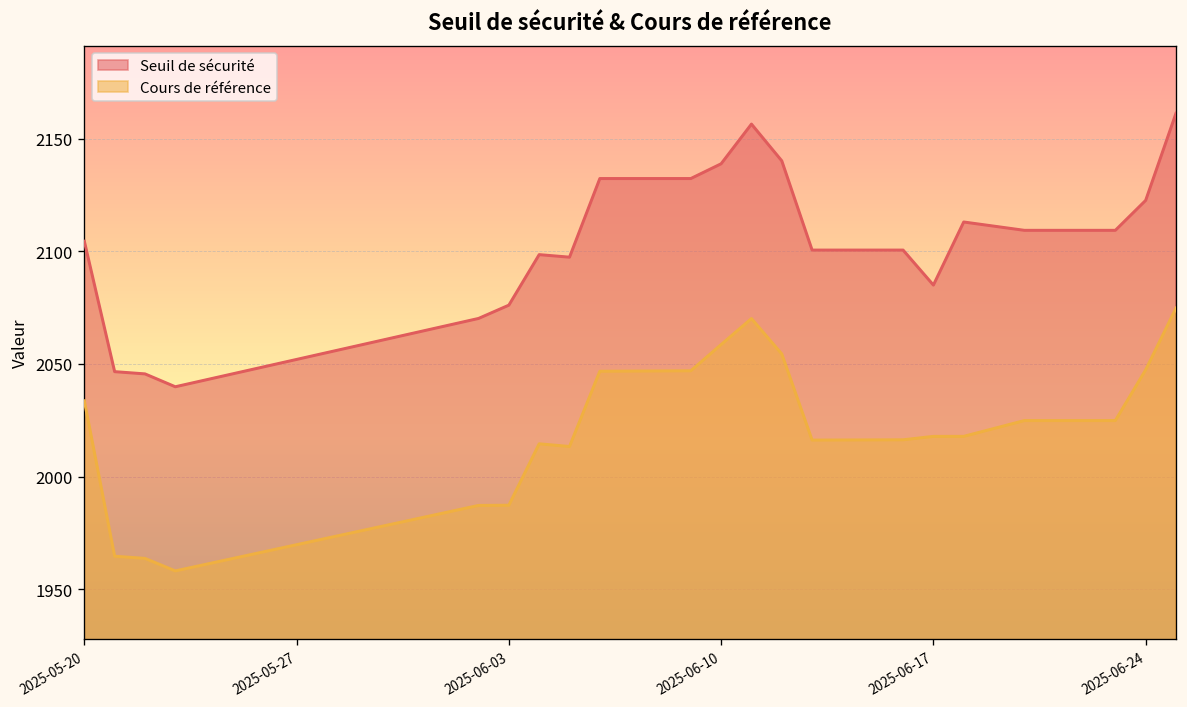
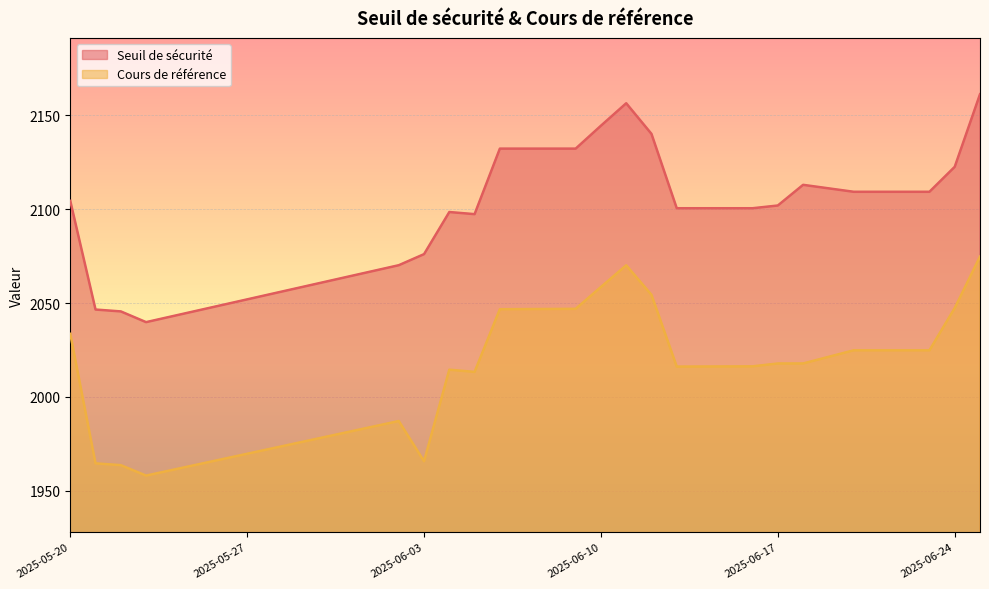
  {
    "Seuil de sécurité": {
      "2025-05-20": 2104,
      "2025-06-03": 2076,
-     "2025-06-10": 2139,
-     "2025-06-17": 2085,
+     "2025-06-10": 2144,
+     "2025-06-17": 2102,
      "2025-06-24": 2123
    },
    "Cours de référence": {
      "2025-05-20": 2034,
-     "2025-06-03": 1987,
+     "2025-06-03": 1966,
      "2025-06-10": 2059,
      "2025-06-17": 2018,
      "2025-06-24": 2047
    }
  }
